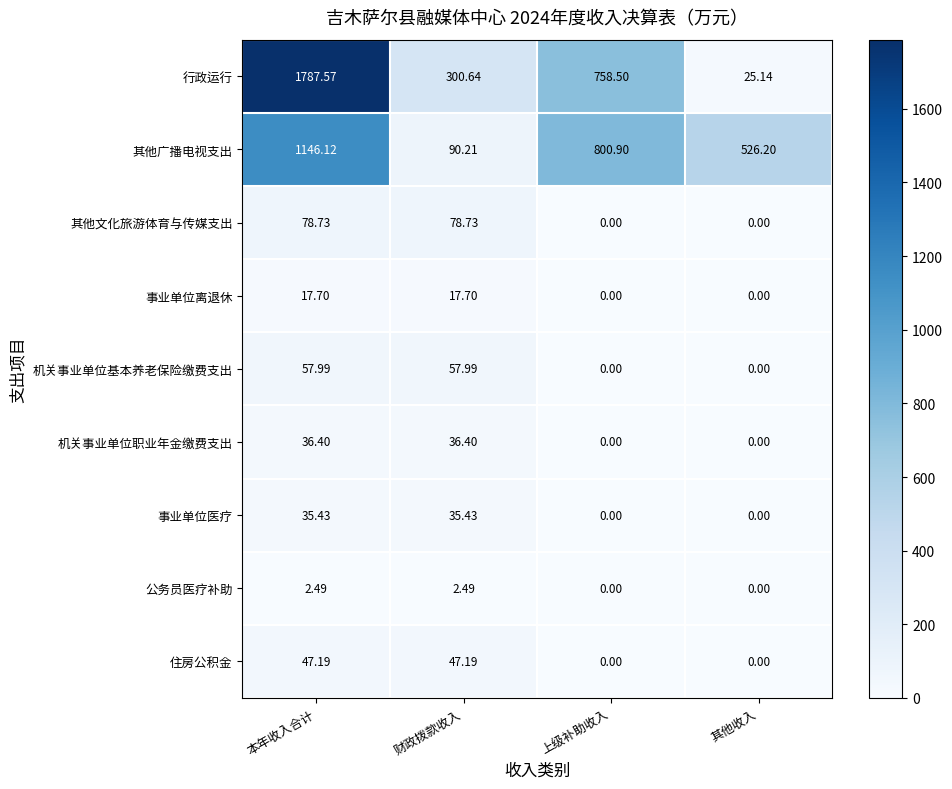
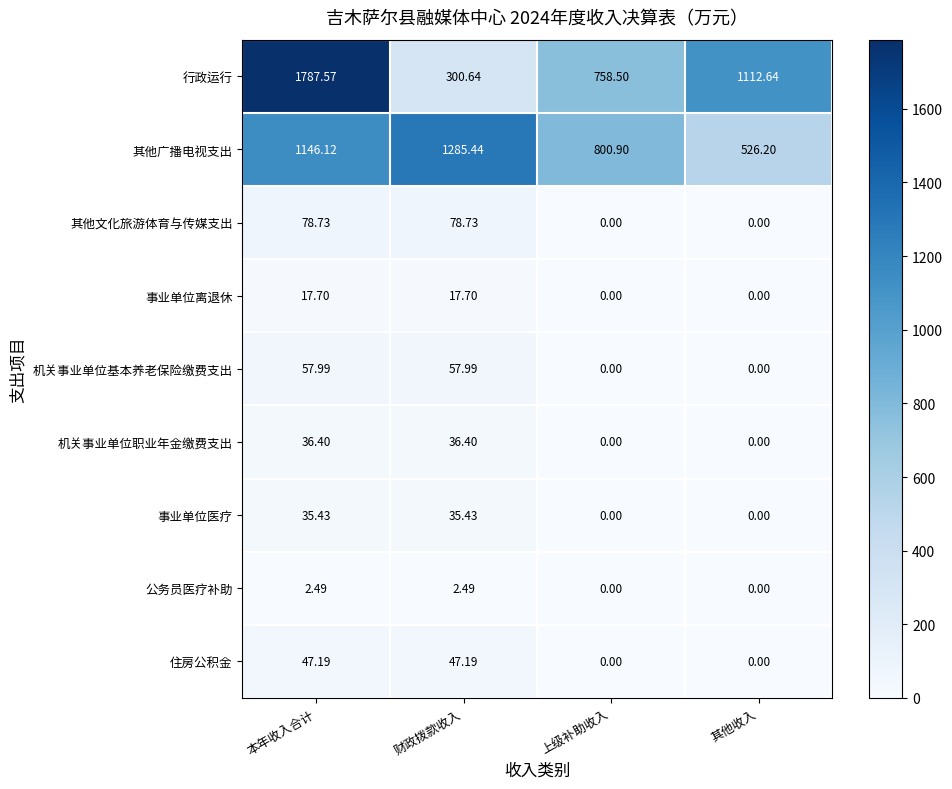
  {
    "行政运行": {
      "本年收入合计": 1787.57,
      "财政拨款收入": 300.64,
      "上级补助收入": 758.50,
-     "其他收入": 25.14
+     "其他收入": 1112.64
    },
    "其他广播电视支出": {
      "本年收入合计": 1146.12,
-     "财政拨款收入": 90.21,
+     "财政拨款收入": 1285.44,
      "上级补助收入": 800.90,
      "其他收入": 526.20
    },
    "其他文化旅游体育与传媒支出": {
      "本年收入合计": 78.73,
      "财政拨款收入": 78.73,
      "上级补助收入": 0.00,
      "其他收入": 0.00
    },
    "事业单位离退休": {
      "本年收入合计": 17.70,
      "财政拨款收入": 17.70,
      "上级补助收入": 0.00,
      "其他收入": 0.00
    },
    "机关事业单位基本养老保险缴费支出": {
      "本年收入合计": 57.99,
      "财政拨款收入": 57.99,
      "上级补助收入": 0.00,
      "其他收入": 0.00
    },
    "机关事业单位职业年金缴费支出": {
      "本年收入合计": 36.40,
      "财政拨款收入": 36.40,
      "上级补助收入": 0.00,
      "其他收入": 0.00
    },
    "事业单位医疗": {
      "本年收入合计": 35.43,
      "财政拨款收入": 35.43,
      "上级补助收入": 0.00,
      "其他收入": 0.00
    },
    "公务员医疗补助": {
      "本年收入合计": 2.49,
      "财政拨款收入": 2.49,
      "上级补助收入": 0.00,
      "其他收入": 0.00
    },
    "住房公积金": {
      "本年收入合计": 47.19,
      "财政拨款收入": 47.19,
      "上级补助收入": 0.00,
      "其他收入": 0.00
    }
  }
